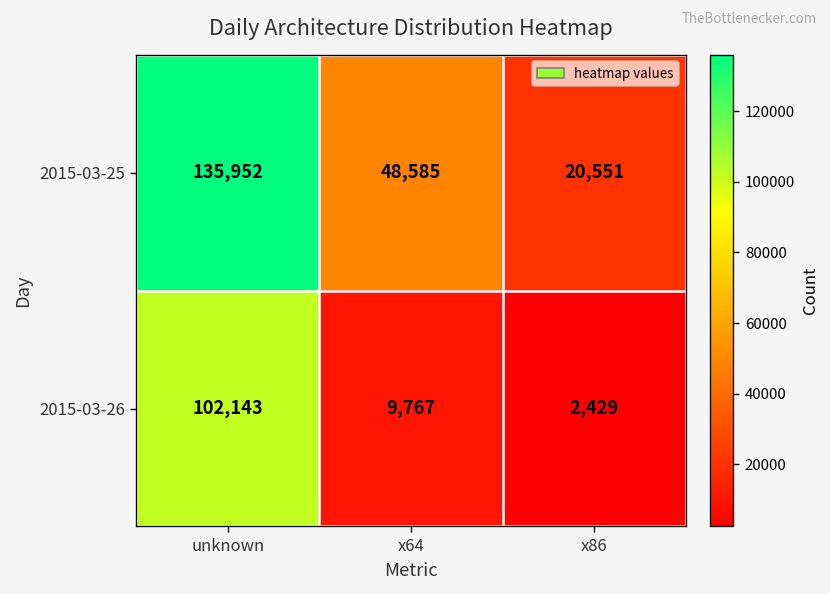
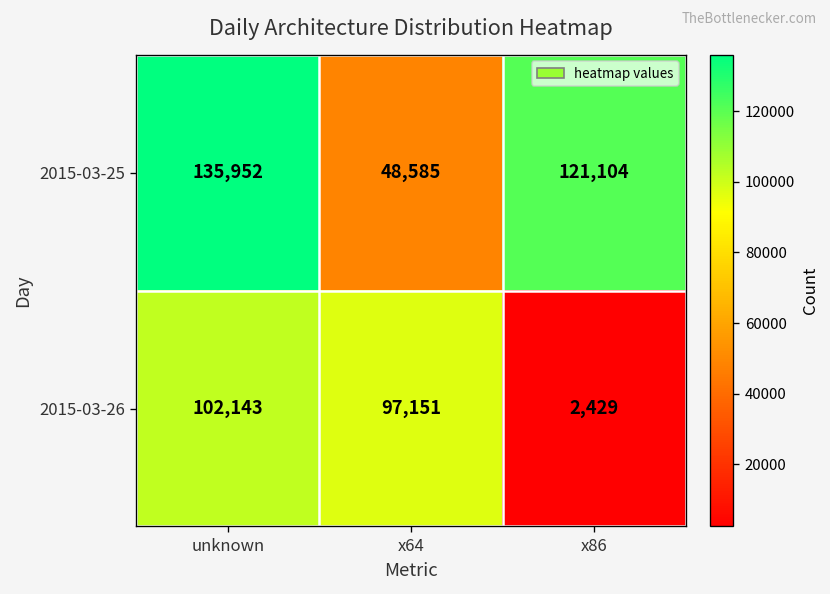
  {
    "2015-03-25": {
      "unknown": "135,952",
      "x64": "48,585",
-     "x86": "20,551"
+     "x86": "121,104"
    },
    "2015-03-26": {
      "unknown": "102,143",
-     "x64": "9,767",
+     "x64": "97,151",
      "x86": "2,429"
    }
  }
